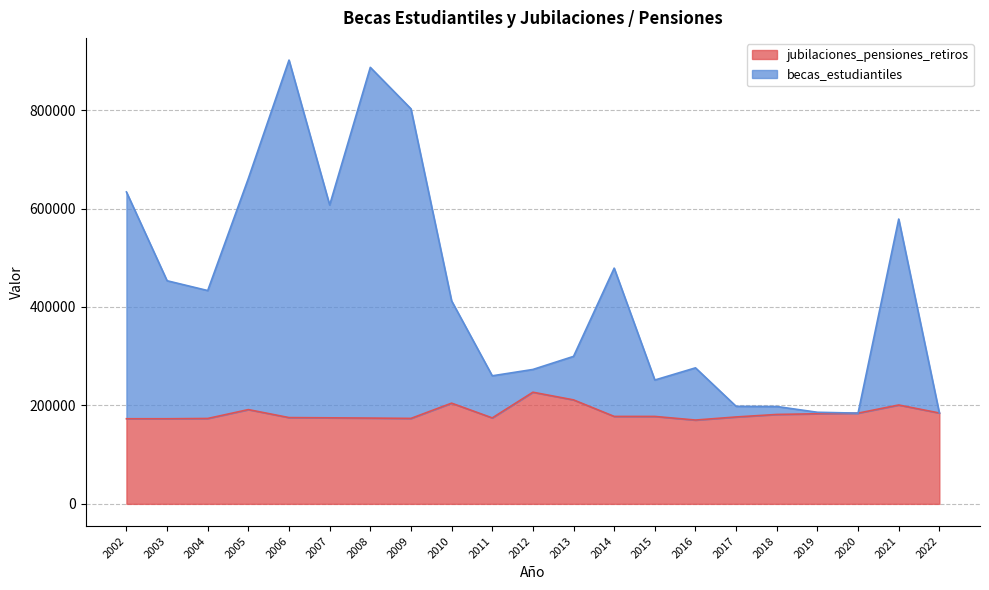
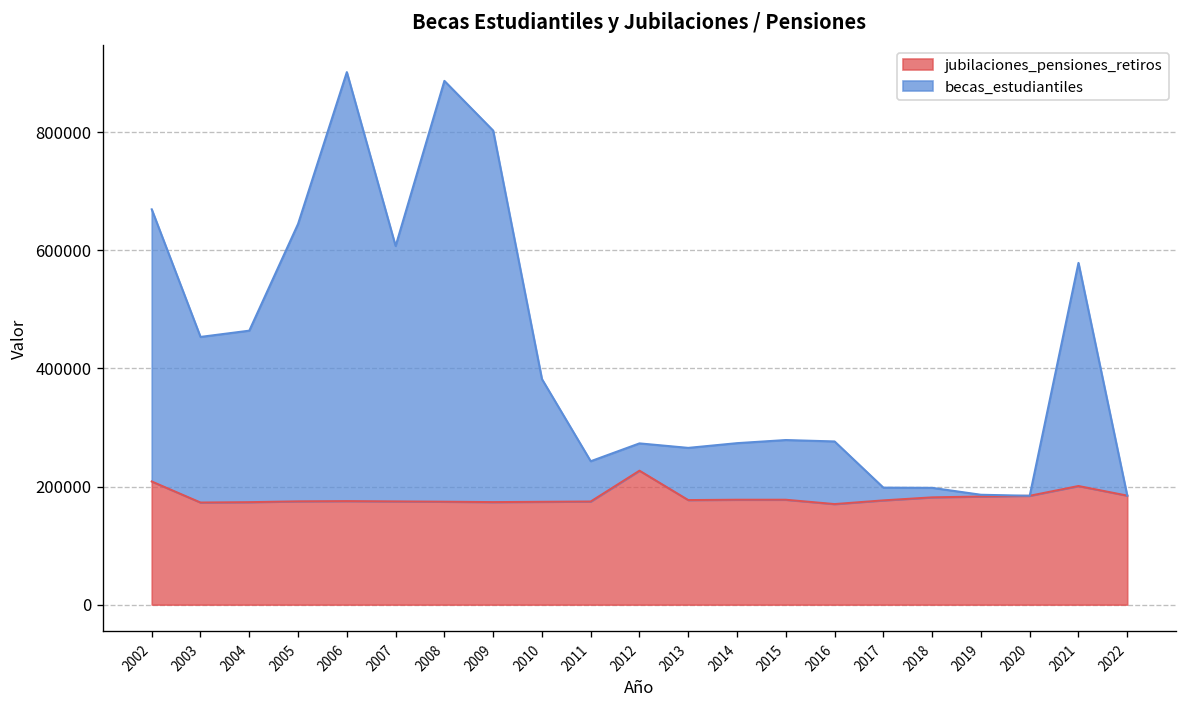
  {
    "jubilaciones_pensiones_retiros": {
-     "2002": 170000,
+     "2002": 210000,
      "2003": 170000,
      "2004": 170000,
-     "2005": 190000,
+     "2005": 170000,
      "2006": 180000,
      "2007": 170000,
      "2008": 170000,
      "2009": 170000,
-     "2010": 200000,
+     "2010": 170000,
      "2011": 170000,
      "2012": 230000,
-     "2013": 210000,
+     "2013": 180000,
      "2014": 180000,
      "2015": 180000,
      "2016": 170000,
      "2017": 180000,
      "2018": 180000,
      "2021": 200000
    },
    "becas_estudiantiles": {
      "2002": 460000,
      "2003": 280000,
-     "2004": 260000,
+     "2004": 290000,
      "2005": 470000,
      "2006": 730000,
      "2007": 430000,
      "2008": 710000,
      "2009": 630000,
      "2010": 210000,
-     "2011": 90000,
+     "2011": 70000,
      "2012": 50000,
      "2013": 90000,
-     "2014": 300000,
-     "2015": 70000,
+     "2014": 100000,
+     "2015": 100000,
      "2016": 110000,
      "2017": 20000,
      "2018": 20000,
      "2021": 380000
    }
  }
